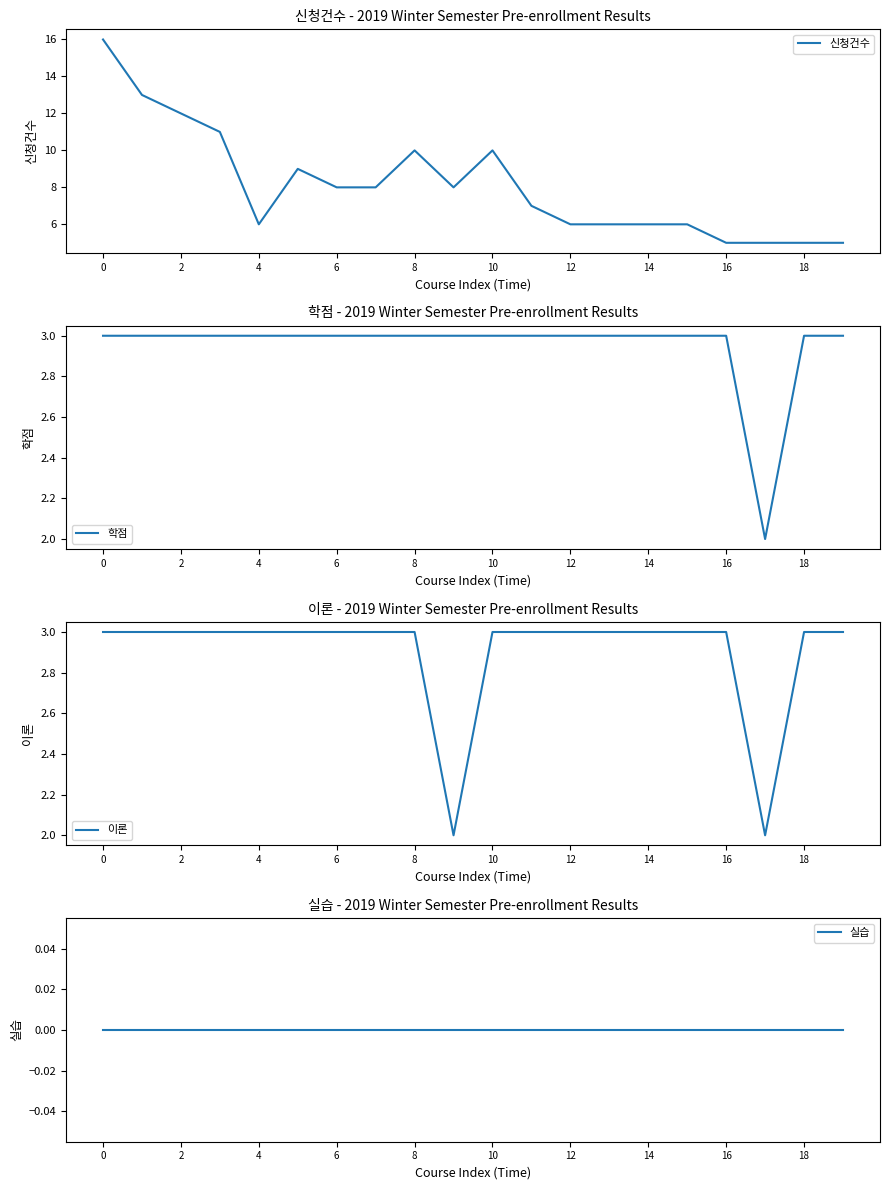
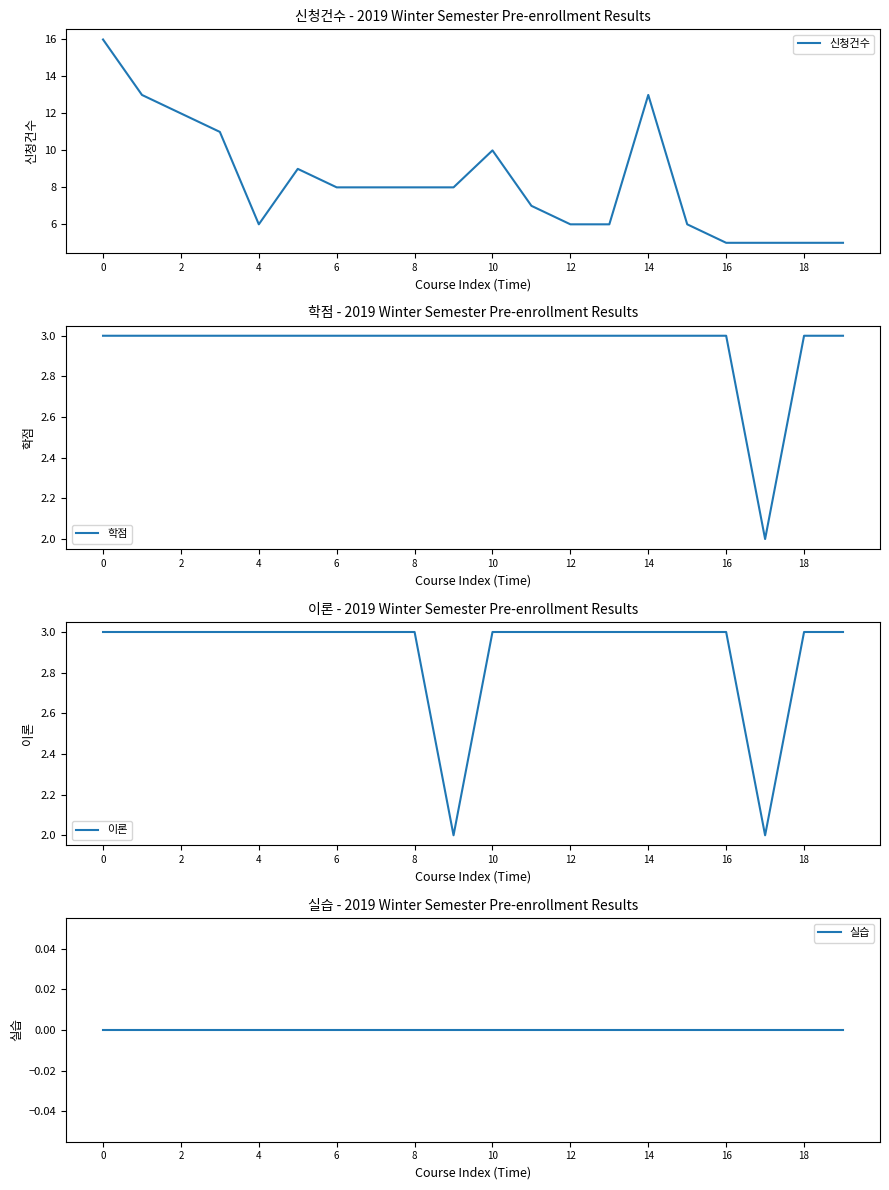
  {
    "신청건수 - 2019 Winter Semester Pre-enrollment Results": {
      "0": 16,
      "2": 12,
      "4": 6,
      "6": 8,
-     "8": 10,
+     "8": 8,
      "10": 10,
      "12": 6,
-     "14": 6,
+     "14": 13,
      "16": 5,
      "18": 5
    },
    "학점 - 2019 Winter Semester Pre-enrollment Results": {
      "0": 3.00,
      "2": 3.00,
      "4": 3.00,
      "6": 3.00,
      "8": 3.00,
      "10": 3.00,
      "12": 3.00,
      "14": 3.00,
      "16": 3.00,
      "18": 3.00
    },
    "이론 - 2019 Winter Semester Pre-enrollment Results": {
      "0": 3.00,
      "2": 3.00,
      "4": 3.00,
      "6": 3.00,
      "8": 3.00,
      "10": 3.00,
      "12": 3.00,
      "14": 3.00,
      "16": 3.00,
      "18": 3.00
    },
    "실습 - 2019 Winter Semester Pre-enrollment Results": {
      "0": 0.000,
      "2": 0.000,
      "4": 0.000,
      "6": 0.000,
      "8": 0.000,
      "10": 0.000,
      "12": 0.000,
      "14": 0.000,
      "16": 0.000,
      "18": 0.000
    }
  }
